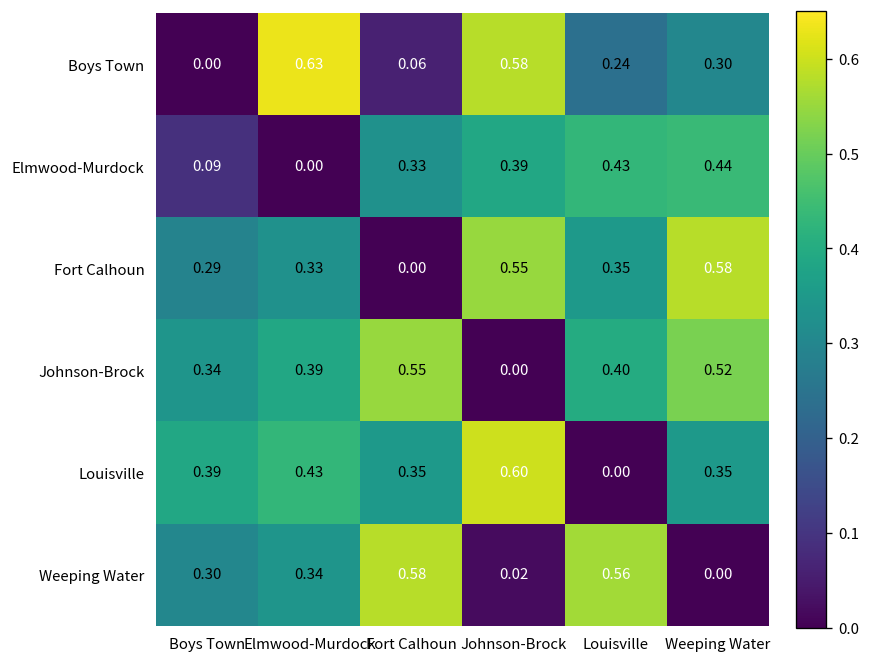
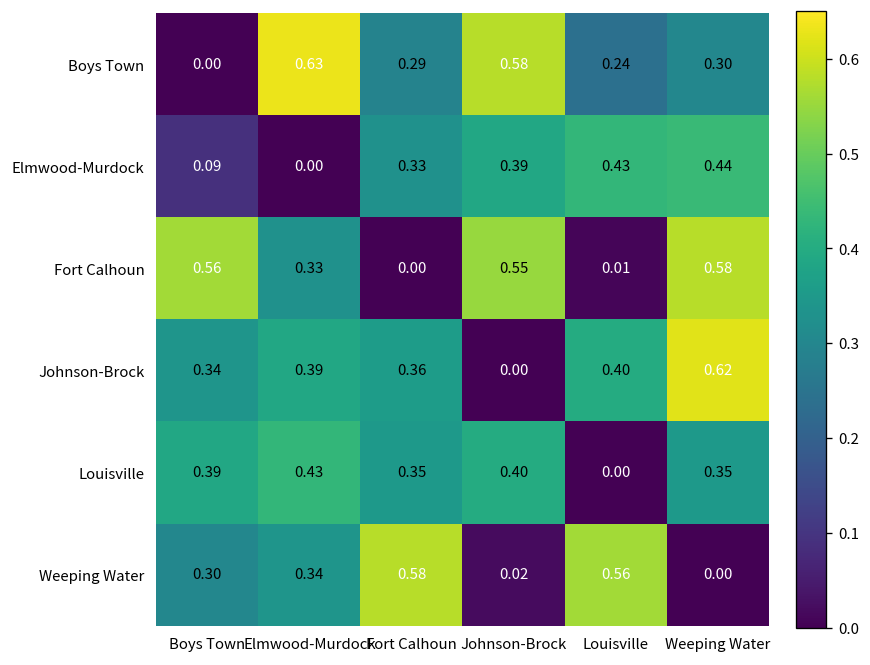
  {
    "Boys Town": {
      "Boys Town": 0.00,
      "Elmwood-Murdock": 0.63,
-     "Fort Calhoun": 0.06,
+     "Fort Calhoun": 0.29,
      "Johnson-Brock": 0.58,
      "Louisville": 0.24,
      "Weeping Water": 0.30
    },
    "Elmwood-Murdock": {
      "Boys Town": 0.09,
      "Elmwood-Murdock": 0.00,
      "Fort Calhoun": 0.33,
      "Johnson-Brock": 0.39,
      "Louisville": 0.43,
      "Weeping Water": 0.44
    },
    "Fort Calhoun": {
-     "Boys Town": 0.29,
+     "Boys Town": 0.56,
      "Elmwood-Murdock": 0.33,
      "Fort Calhoun": 0.00,
      "Johnson-Brock": 0.55,
-     "Louisville": 0.35,
+     "Louisville": 0.01,
      "Weeping Water": 0.58
    },
    "Johnson-Brock": {
      "Boys Town": 0.34,
      "Elmwood-Murdock": 0.39,
-     "Fort Calhoun": 0.55,
+     "Fort Calhoun": 0.36,
      "Johnson-Brock": 0.00,
      "Louisville": 0.40,
-     "Weeping Water": 0.52
+     "Weeping Water": 0.62
    },
    "Louisville": {
      "Boys Town": 0.39,
      "Elmwood-Murdock": 0.43,
      "Fort Calhoun": 0.35,
-     "Johnson-Brock": 0.60,
+     "Johnson-Brock": 0.40,
      "Louisville": 0.00,
      "Weeping Water": 0.35
    },
    "Weeping Water": {
      "Boys Town": 0.30,
      "Elmwood-Murdock": 0.34,
      "Fort Calhoun": 0.58,
      "Johnson-Brock": 0.02,
      "Louisville": 0.56,
      "Weeping Water": 0.00
    }
  }
